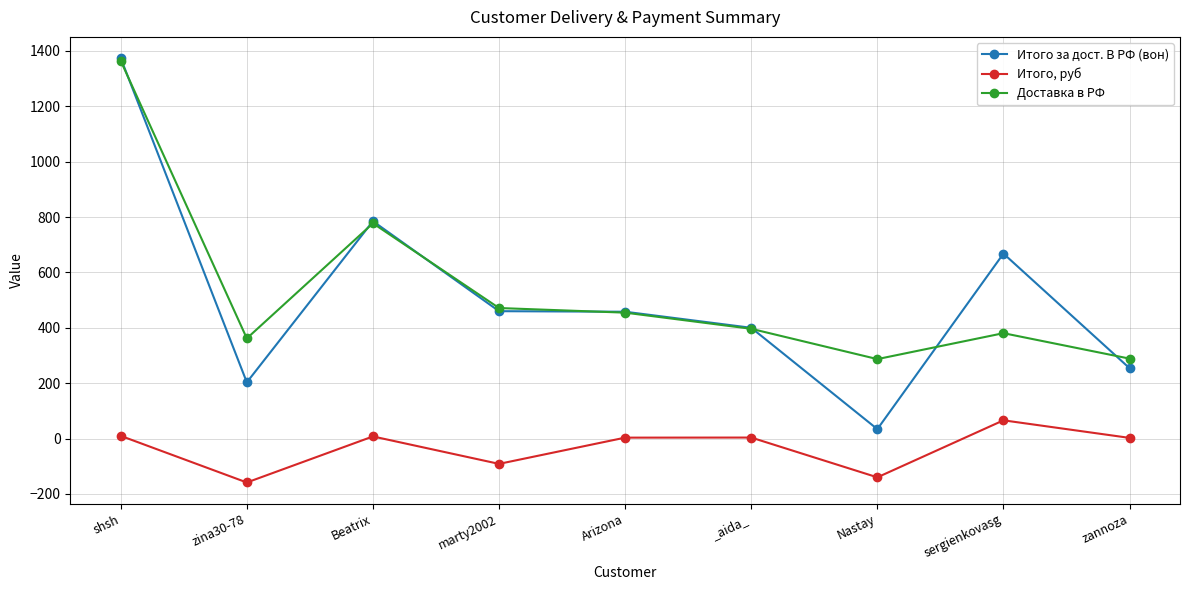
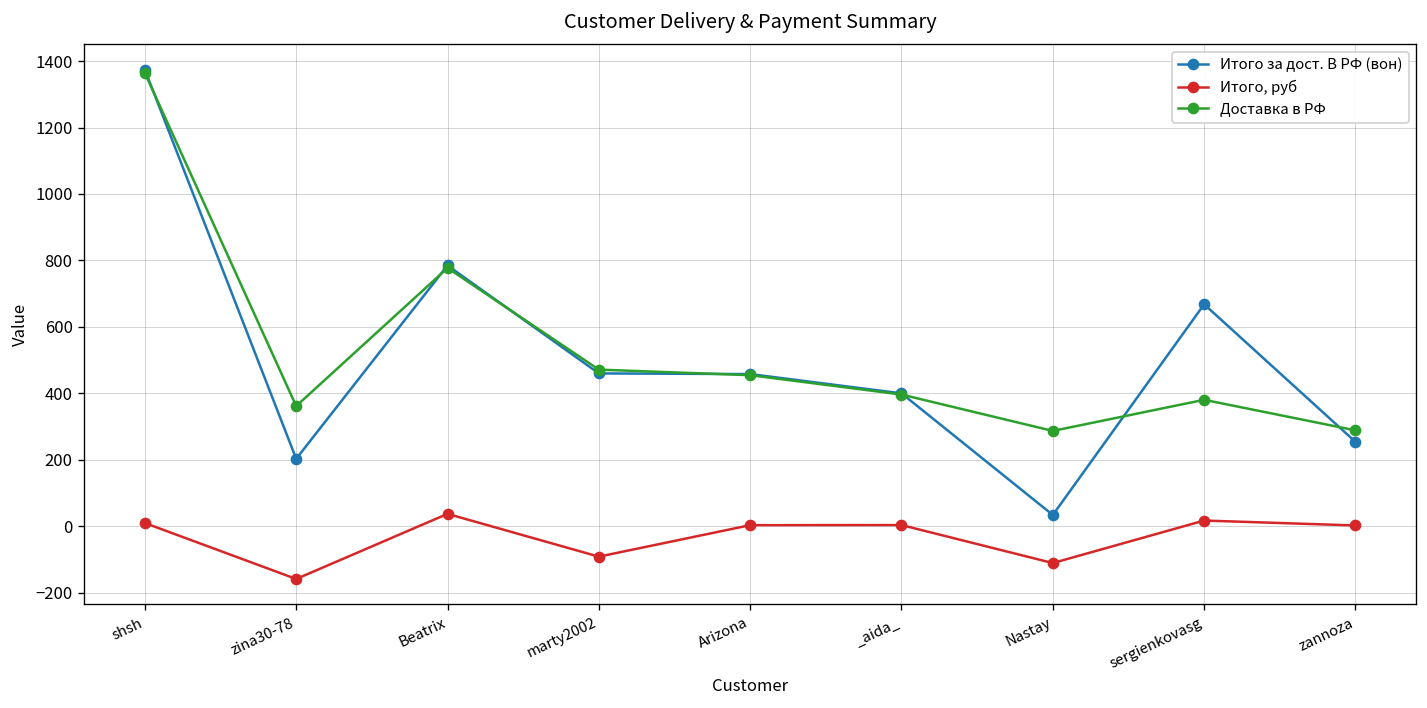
  {
    "Итого за дост. В РФ (вон)": {
      "shsh": 1370,
      "zina30-78": 200,
      "marty2002": 460,
      "Nastay": 30,
      "sergienkovasg": 670,
      "zannoza": 250
    },
    "Итого, руб": {
      "shsh": 10,
      "zina30-78": -160,
-     "Beatrix": 10,
+     "Beatrix": 40,
      "marty2002": -90,
      "Arizona": 0,
      "_aida_": 0,
-     "Nastay": -140,
-     "sergienkovasg": 70,
+     "Nastay": -110,
+     "sergienkovasg": 20,
      "zannoza": 0
    },
    "Доставка в РФ": {
      "shsh": 1360,
      "zina30-78": 360,
      "marty2002": 470,
      "Nastay": 290,
      "sergienkovasg": 380,
      "zannoza": 290
    }
  }
